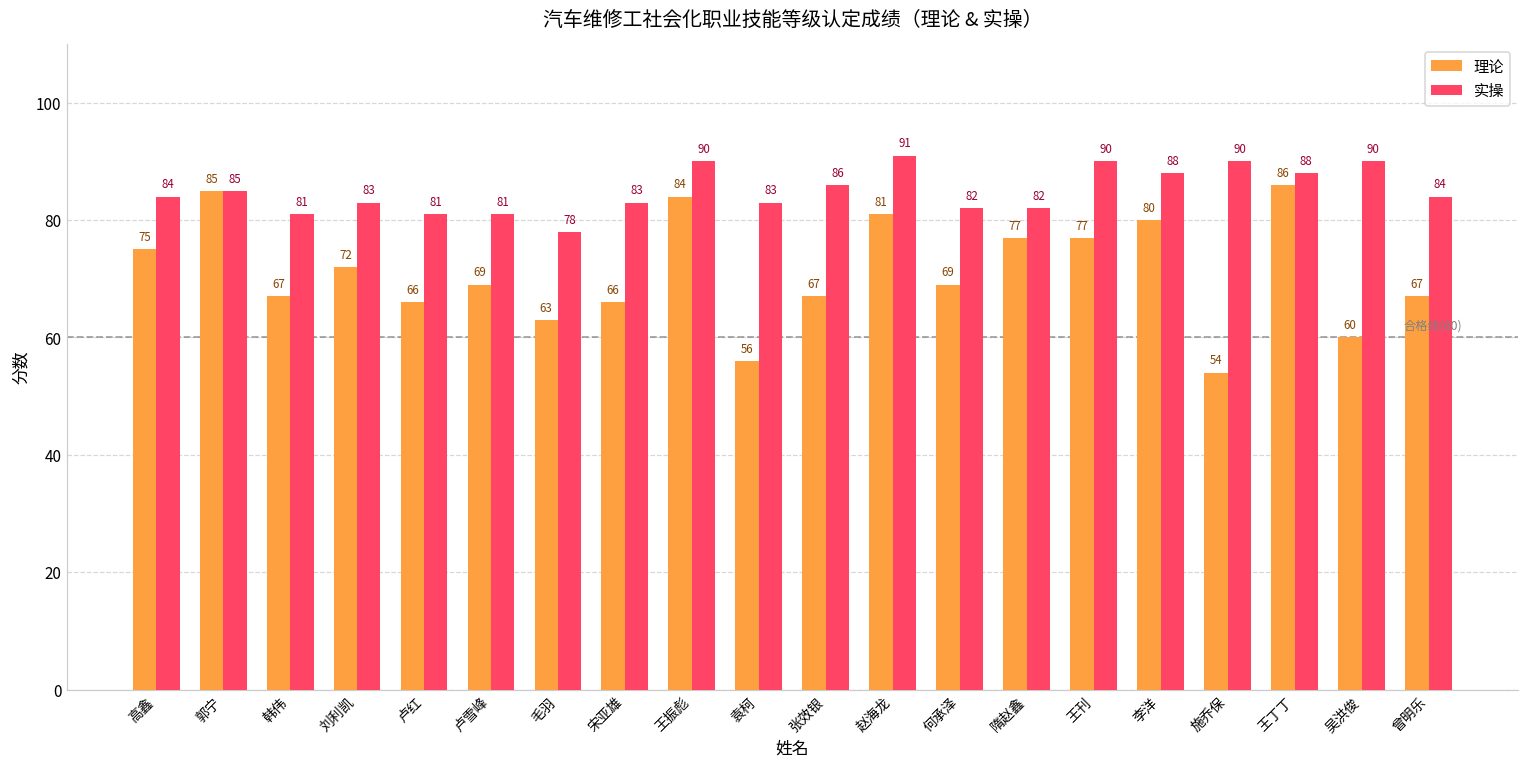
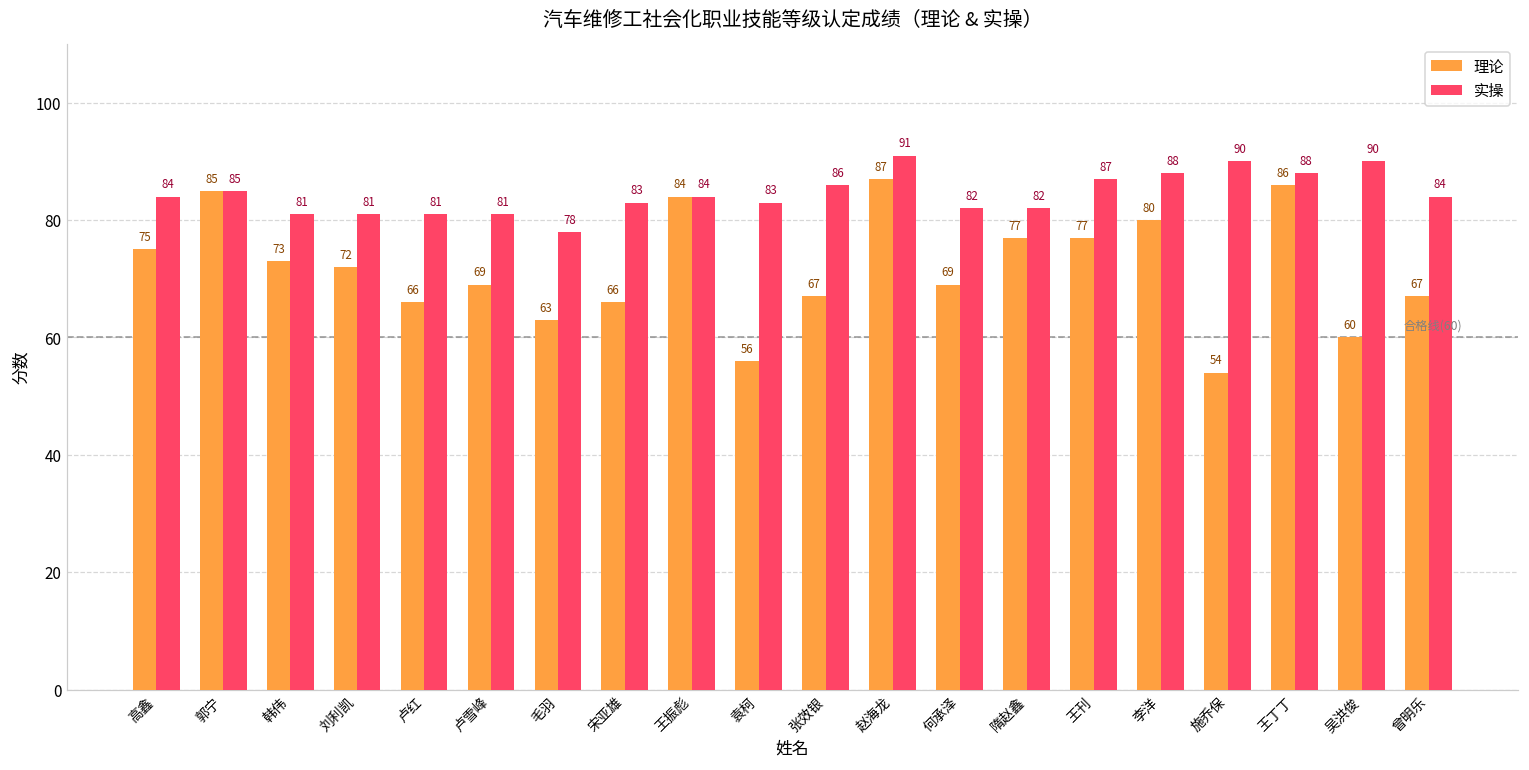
  {
    "理论": {
      "高鑫": 75,
      "郭宁": 85,
-     "韩伟": 67,
+     "韩伟": 73,
      "刘利凯": 72,
      "卢红": 66,
      "卢雪峰": 69,
      "毛羽": 63,
      "宋亚雄": 66,
      "王振彪": 84,
      "袁柯": 56,
      "张效银": 67,
-     "赵海龙": 81,
+     "赵海龙": 87,
      "何承泽": 69,
      "隋赵鑫": 77,
      "王刊": 77,
      "李洋": 80,
      "施乔保": 54,
      "王丁丁": 86,
      "吴洪俊": 60,
      "曾明乐": 67
    },
    "实操": {
      "高鑫": 84,
      "郭宁": 85,
      "韩伟": 81,
-     "刘利凯": 83,
+     "刘利凯": 81,
      "卢红": 81,
      "卢雪峰": 81,
      "毛羽": 78,
      "宋亚雄": 83,
-     "王振彪": 90,
+     "王振彪": 84,
      "袁柯": 83,
      "张效银": 86,
      "赵海龙": 91,
      "何承泽": 82,
      "隋赵鑫": 82,
-     "王刊": 90,
+     "王刊": 87,
      "李洋": 88,
      "施乔保": 90,
      "王丁丁": 88,
      "吴洪俊": 90,
      "曾明乐": 84
    }
  }
